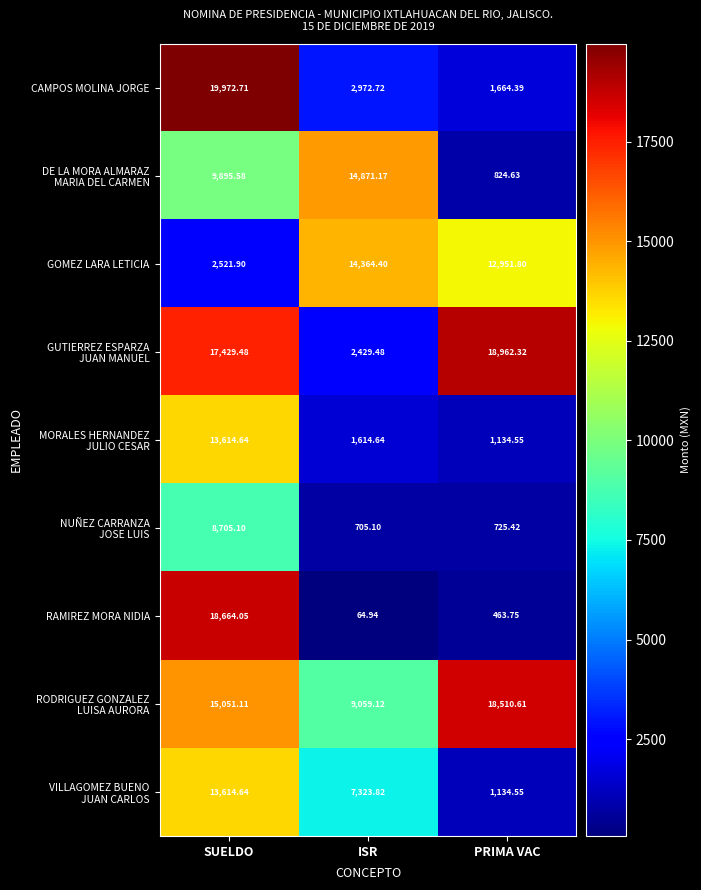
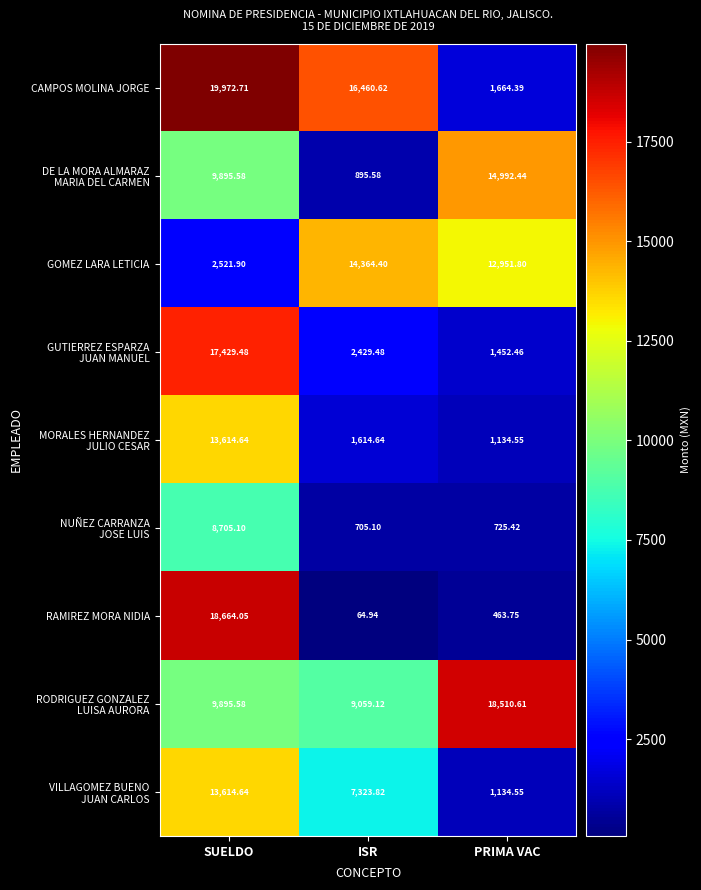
  {
    "CAMPOS MOLINA JORGE": {
      "SUELDO": "19,972.71",
-     "ISR": "2,972.72",
+     "ISR": "16,460.62",
      "PRIMA VAC": "1,664.39"
    },
    "DE LA MORA ALMARAZ MARIA DEL CARMEN": {
      "SUELDO": "9,895.58",
-     "ISR": "14,871.17",
-     "PRIMA VAC": "824.63"
+     "ISR": "895.58",
+     "PRIMA VAC": "14,992.44"
    },
    "GOMEZ LARA LETICIA": {
      "SUELDO": "2,521.90",
      "ISR": "14,364.40",
      "PRIMA VAC": "12,951.80"
    },
    "GUTIERREZ ESPARZA JUAN MANUEL": {
      "SUELDO": "17,429.48",
      "ISR": "2,429.48",
-     "PRIMA VAC": "18,962.32"
+     "PRIMA VAC": "1,452.46"
    },
    "MORALES HERNANDEZ JULIO CESAR": {
      "SUELDO": "13,614.64",
      "ISR": "1,614.64",
      "PRIMA VAC": "1,134.55"
    },
    "NUÑEZ CARRANZA JOSE LUIS": {
      "SUELDO": "8,705.10",
      "ISR": "705.10",
      "PRIMA VAC": "725.42"
    },
    "RAMIREZ MORA NIDIA": {
      "SUELDO": "18,664.05",
      "ISR": "64.94",
      "PRIMA VAC": "463.75"
    },
    "RODRIGUEZ GONZALEZ LUISA AURORA": {
-     "SUELDO": "15,051.11",
+     "SUELDO": "9,895.58",
      "ISR": "9,059.12",
      "PRIMA VAC": "18,510.61"
    },
    "VILLAGOMEZ BUENO JUAN CARLOS": {
      "SUELDO": "13,614.64",
      "ISR": "7,323.82",
      "PRIMA VAC": "1,134.55"
    }
  }
